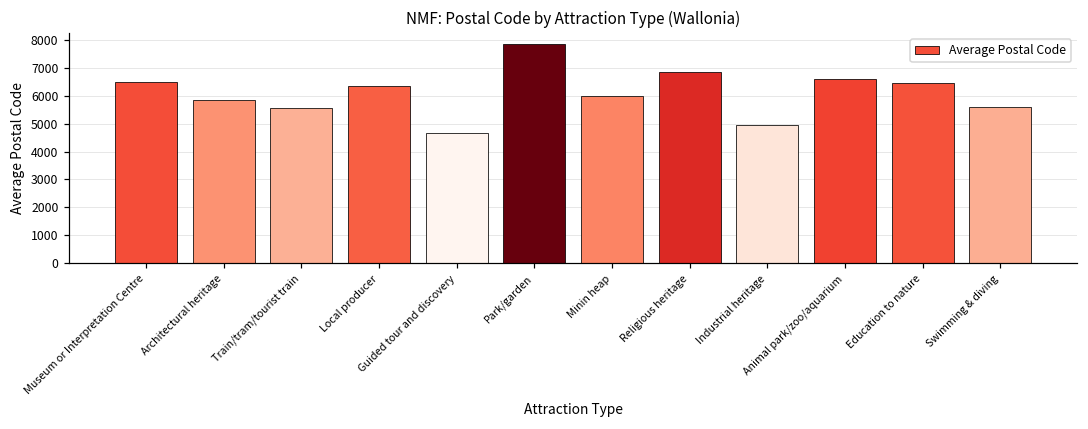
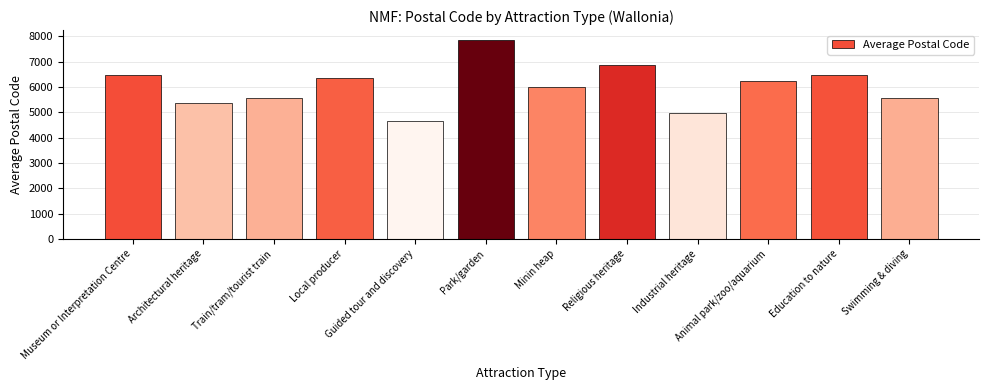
  {
    "Museum or Interpretation Centre": 6500,
-   "Architectural heritage": 5900,
+   "Architectural heritage": 5400,
    "Train/tram/tourist train": 5600,
    "Local producer": 6300,
    "Guided tour and discovery": 4700,
    "Park/garden": 7900,
    "Minin heap": 6000,
    "Religious heritage": 6900,
    "Industrial heritage": 5000,
-   "Animal park/zoo/aquarium": 6600,
+   "Animal park/zoo/aquarium": 6200,
    "Education to nature": 6500,
    "Swimming & diving": 5600
  }
